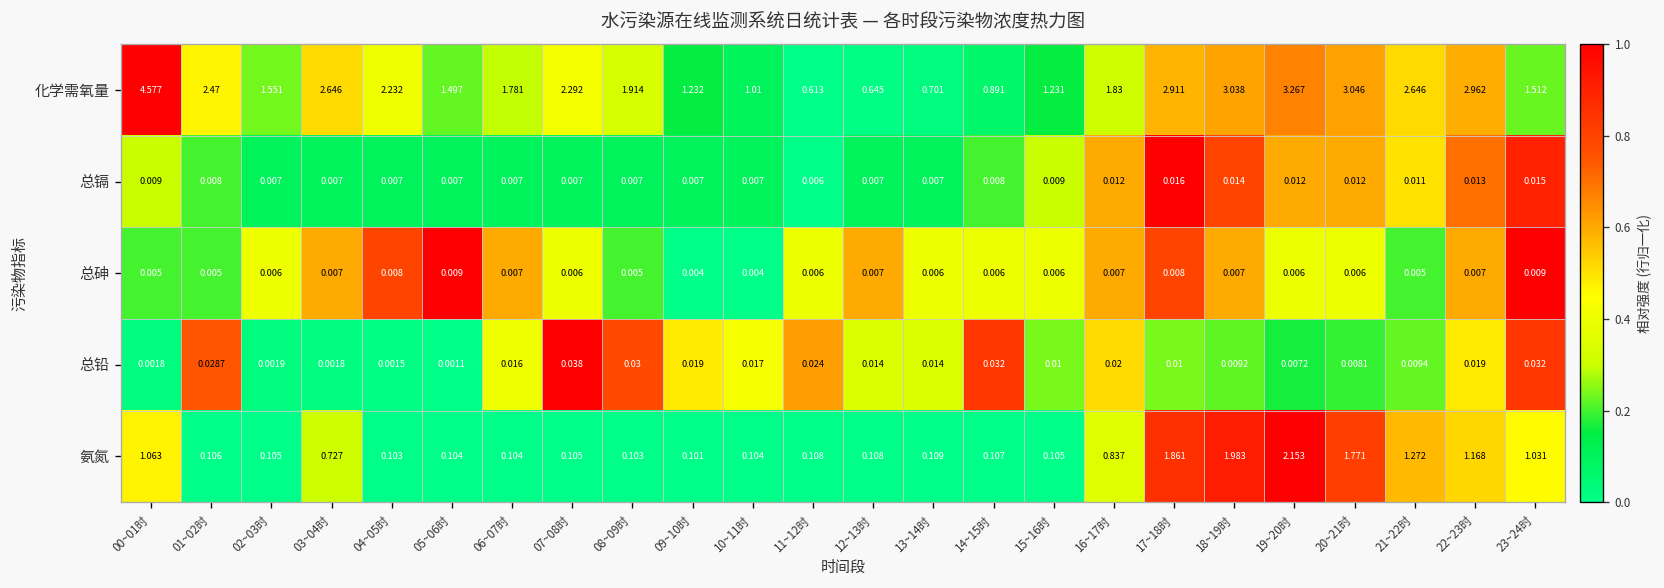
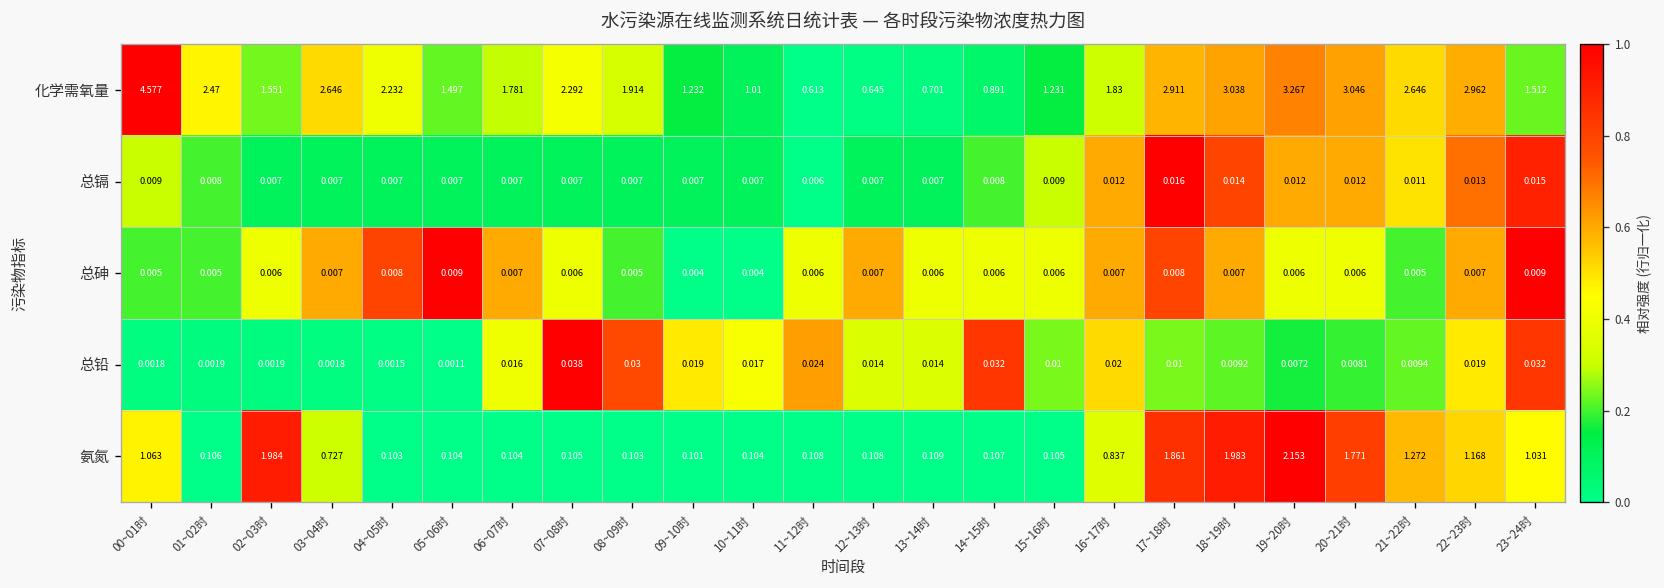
  {
    "化学需氧量": {
      "00~01时": 4.577,
      "01~02时": 2.47,
      "02~03时": 1.551,
      "03~04时": 2.646,
      "04~05时": 2.232,
      "05~06时": 1.497,
      "06~07时": 1.781,
      "07~08时": 2.292,
      "08~09时": 1.914,
      "09~10时": 1.232,
      "10~11时": 1.01,
      "11~12时": 0.613,
      "12~13时": 0.645,
      "13~14时": 0.701,
      "14~15时": 0.891,
      "15~16时": 1.231,
      "16~17时": 1.83,
      "17~18时": 2.911,
      "18~19时": 3.038,
      "19~20时": 3.267,
      "20~21时": 3.046,
      "21~22时": 2.646,
      "22~23时": 2.962,
      "23~24时": 1.512
    },
    "总镉": {
      "00~01时": 0.009,
      "01~02时": 0.008,
      "02~03时": 0.007,
      "03~04时": 0.007,
      "04~05时": 0.007,
      "05~06时": 0.007,
      "06~07时": 0.007,
      "07~08时": 0.007,
      "08~09时": 0.007,
      "09~10时": 0.007,
      "10~11时": 0.007,
      "11~12时": 0.006,
      "12~13时": 0.007,
      "13~14时": 0.007,
      "14~15时": 0.008,
      "15~16时": 0.009,
      "16~17时": 0.012,
      "17~18时": 0.016,
      "18~19时": 0.014,
      "19~20时": 0.012,
      "20~21时": 0.012,
      "21~22时": 0.011,
      "22~23时": 0.013,
      "23~24时": 0.015
    },
    "总砷": {
      "00~01时": 0.005,
      "01~02时": 0.005,
      "02~03时": 0.006,
      "03~04时": 0.007,
      "04~05时": 0.008,
      "05~06时": 0.009,
      "06~07时": 0.007,
      "07~08时": 0.006,
      "08~09时": 0.005,
      "09~10时": 0.004,
      "10~11时": 0.004,
      "11~12时": 0.006,
      "12~13时": 0.007,
      "13~14时": 0.006,
      "14~15时": 0.006,
      "15~16时": 0.006,
      "16~17时": 0.007,
      "17~18时": 0.008,
      "18~19时": 0.007,
      "19~20时": 0.006,
      "20~21时": 0.006,
      "21~22时": 0.005,
      "22~23时": 0.007,
      "23~24时": 0.009
    },
    "总铅": {
      "00~01时": 0.0018,
-     "01~02时": 0.0287,
+     "01~02时": 0.0019,
      "02~03时": 0.0019,
      "03~04时": 0.0018,
      "04~05时": 0.0015,
      "05~06时": 0.0011,
      "06~07时": 0.016,
      "07~08时": 0.038,
      "08~09时": 0.03,
      "09~10时": 0.019,
      "10~11时": 0.017,
      "11~12时": 0.024,
      "12~13时": 0.014,
      "13~14时": 0.014,
      "14~15时": 0.032,
      "15~16时": 0.01,
      "16~17时": 0.02,
      "17~18时": 0.01,
      "18~19时": 0.0092,
      "19~20时": 0.0072,
      "20~21时": 0.0081,
      "21~22时": 0.0094,
      "22~23时": 0.019,
      "23~24时": 0.032
    },
    "氨氮": {
      "00~01时": 1.063,
      "01~02时": 0.106,
-     "02~03时": 0.105,
+     "02~03时": 1.984,
      "03~04时": 0.727,
      "04~05时": 0.103,
      "05~06时": 0.104,
      "06~07时": 0.104,
      "07~08时": 0.105,
      "08~09时": 0.103,
      "09~10时": 0.101,
      "10~11时": 0.104,
      "11~12时": 0.108,
      "12~13时": 0.108,
      "13~14时": 0.109,
      "14~15时": 0.107,
      "15~16时": 0.105,
      "16~17时": 0.837,
      "17~18时": 1.861,
      "18~19时": 1.983,
      "19~20时": 2.153,
      "20~21时": 1.771,
      "21~22时": 1.272,
      "22~23时": 1.168,
      "23~24时": 1.031
    }
  }
